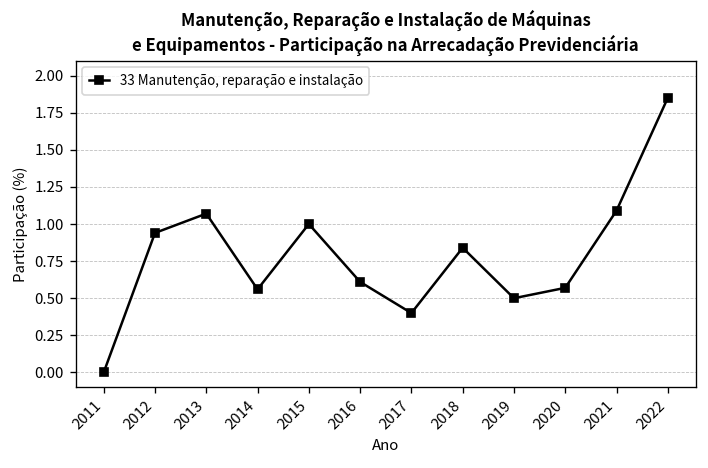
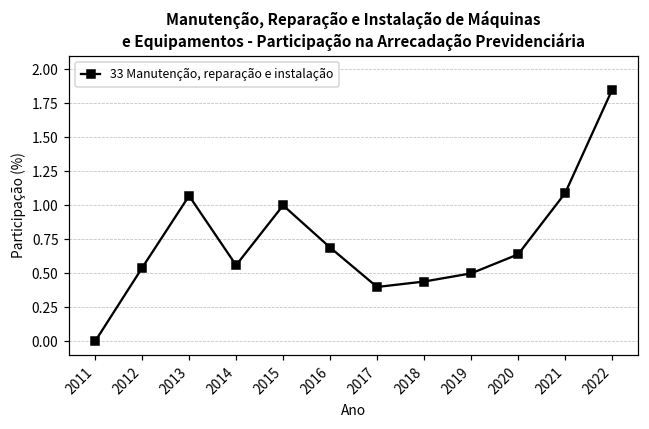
  {
    "2011": 0.00,
-   "2012": 0.94,
+   "2012": 0.54,
    "2013": 1.07,
    "2014": 0.56,
    "2015": 1.00,
-   "2016": 0.61,
+   "2016": 0.69,
    "2017": 0.40,
-   "2018": 0.84,
+   "2018": 0.44,
    "2019": 0.50,
-   "2020": 0.57,
+   "2020": 0.64,
    "2021": 1.09,
    "2022": 1.85
  }
